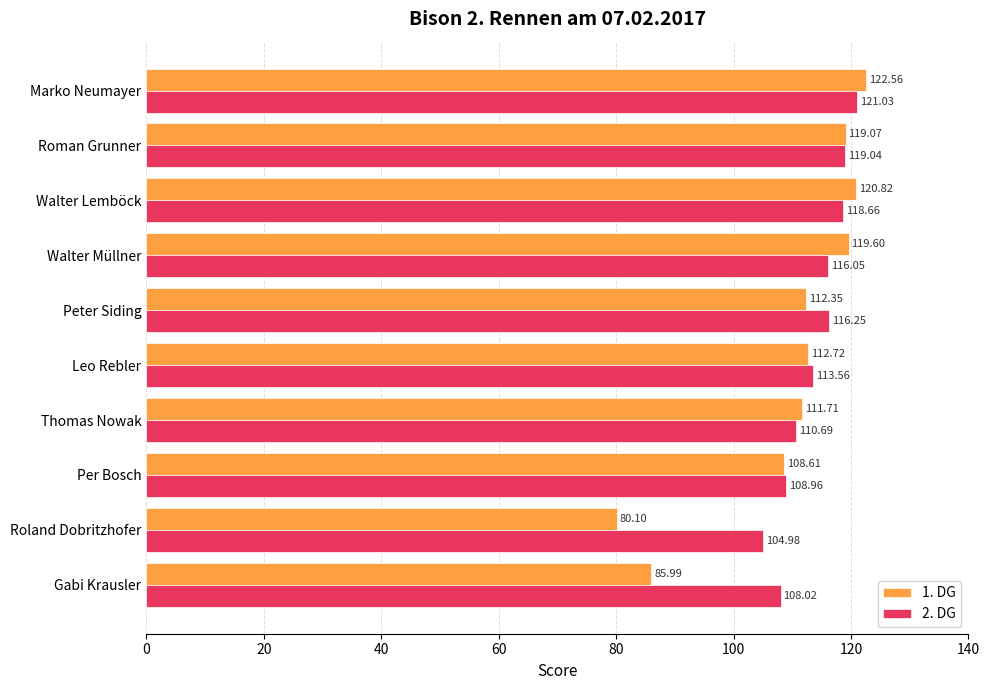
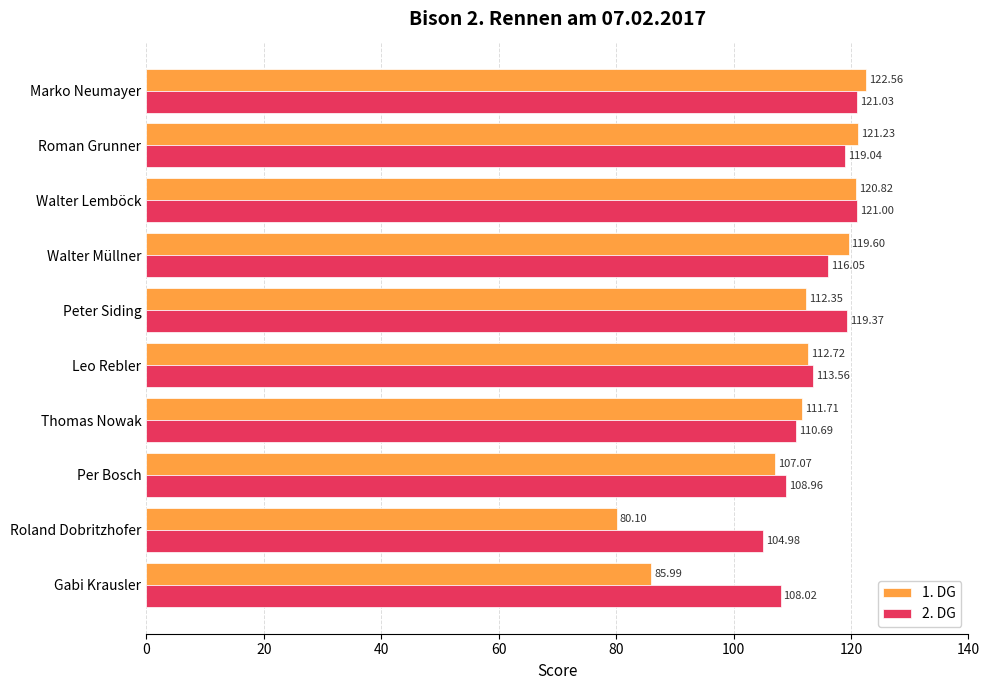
  {
    "1. DG": {
      "Marko Neumayer": 122.56,
-     "Roman Grunner": 119.07,
+     "Roman Grunner": 121.23,
      "Walter Lemböck": 120.82,
      "Walter Müllner": 119.60,
      "Peter Siding": 112.35,
      "Leo Rebler": 112.72,
      "Thomas Nowak": 111.71,
-     "Per Bosch": 108.61,
+     "Per Bosch": 107.07,
      "Roland Dobritzhofer": 80.10,
      "Gabi Krausler": 85.99
    },
    "2. DG": {
      "Marko Neumayer": 121.03,
      "Roman Grunner": 119.04,
-     "Walter Lemböck": 118.66,
+     "Walter Lemböck": 121.00,
      "Walter Müllner": 116.05,
-     "Peter Siding": 116.25,
+     "Peter Siding": 119.37,
      "Leo Rebler": 113.56,
      "Thomas Nowak": 110.69,
      "Per Bosch": 108.96,
      "Roland Dobritzhofer": 104.98,
      "Gabi Krausler": 108.02
    }
  }
